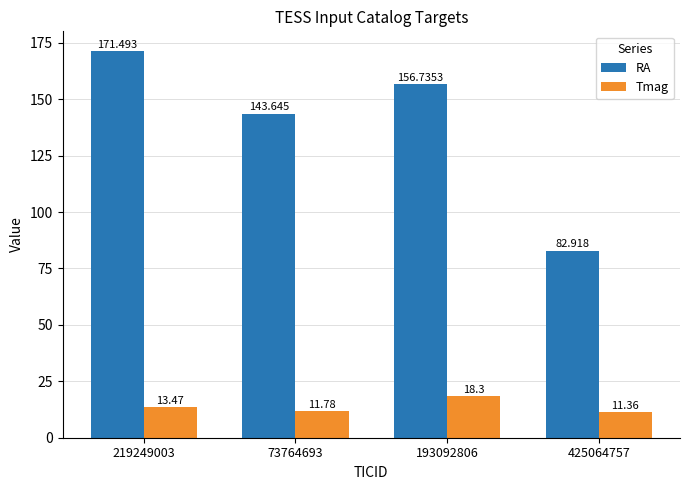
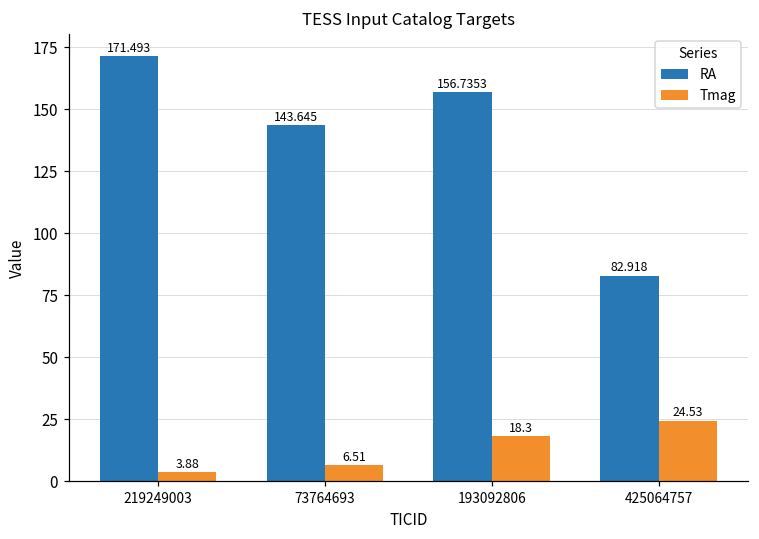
  {
    "RA": {
      "219249003": 171.493,
      "73764693": 143.645,
      "193092806": 156.7353,
      "425064757": 82.918
    },
    "Tmag": {
-     "219249003": 13.47,
-     "73764693": 11.78,
+     "219249003": 3.88,
+     "73764693": 6.51,
      "193092806": 18.3,
-     "425064757": 11.36
+     "425064757": 24.53
    }
  }
